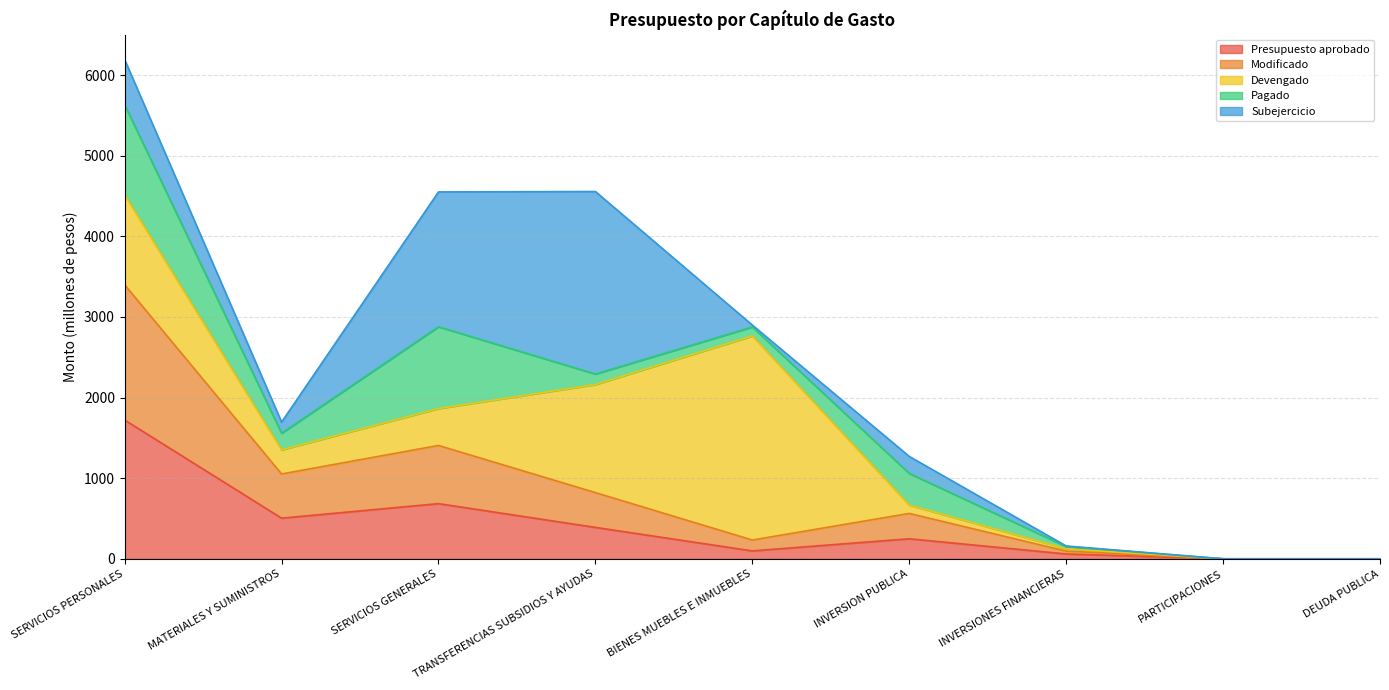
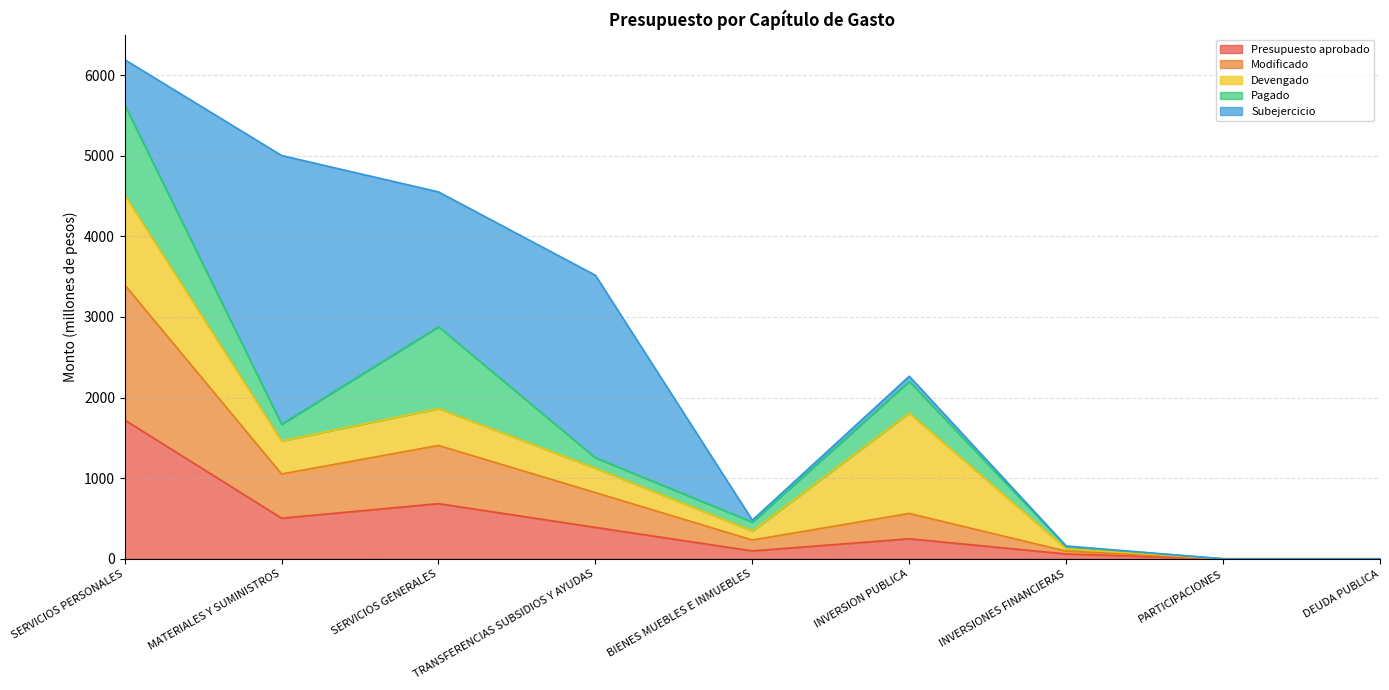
  {
    "Devengado": {
      "SERVICIOS PERSONALES": 1100,
-     "MATERIALES Y SUMINISTROS": 300,
+     "MATERIALES Y SUMINISTROS": 400,
      "SERVICIOS GENERALES": 500,
-     "TRANSFERENCIAS SUBSIDIOS Y AYUDAS": 1300,
-     "BIENES MUEBLES E INMUEBLES": 2500,
-     "INVERSION PUBLICA": 100
+     "TRANSFERENCIAS SUBSIDIOS Y AYUDAS": 300,
+     "BIENES MUEBLES E INMUEBLES": 100,
+     "INVERSION PUBLICA": 1200
    },
    "Pagado": {
      "SERVICIOS PERSONALES": 1100,
      "MATERIALES Y SUMINISTROS": 200,
      "SERVICIOS GENERALES": 1000,
      "TRANSFERENCIAS SUBSIDIOS Y AYUDAS": 100,
      "INVERSION PUBLICA": 400
    },
    "Subejercicio": {
      "SERVICIOS PERSONALES": 600,
-     "MATERIALES Y SUMINISTROS": 100,
+     "MATERIALES Y SUMINISTROS": 3300,
      "SERVICIOS GENERALES": 1700,
      "TRANSFERENCIAS SUBSIDIOS Y AYUDAS": 2300,
-     "INVERSION PUBLICA": 200
+     "INVERSION PUBLICA": 100
    }
  }
